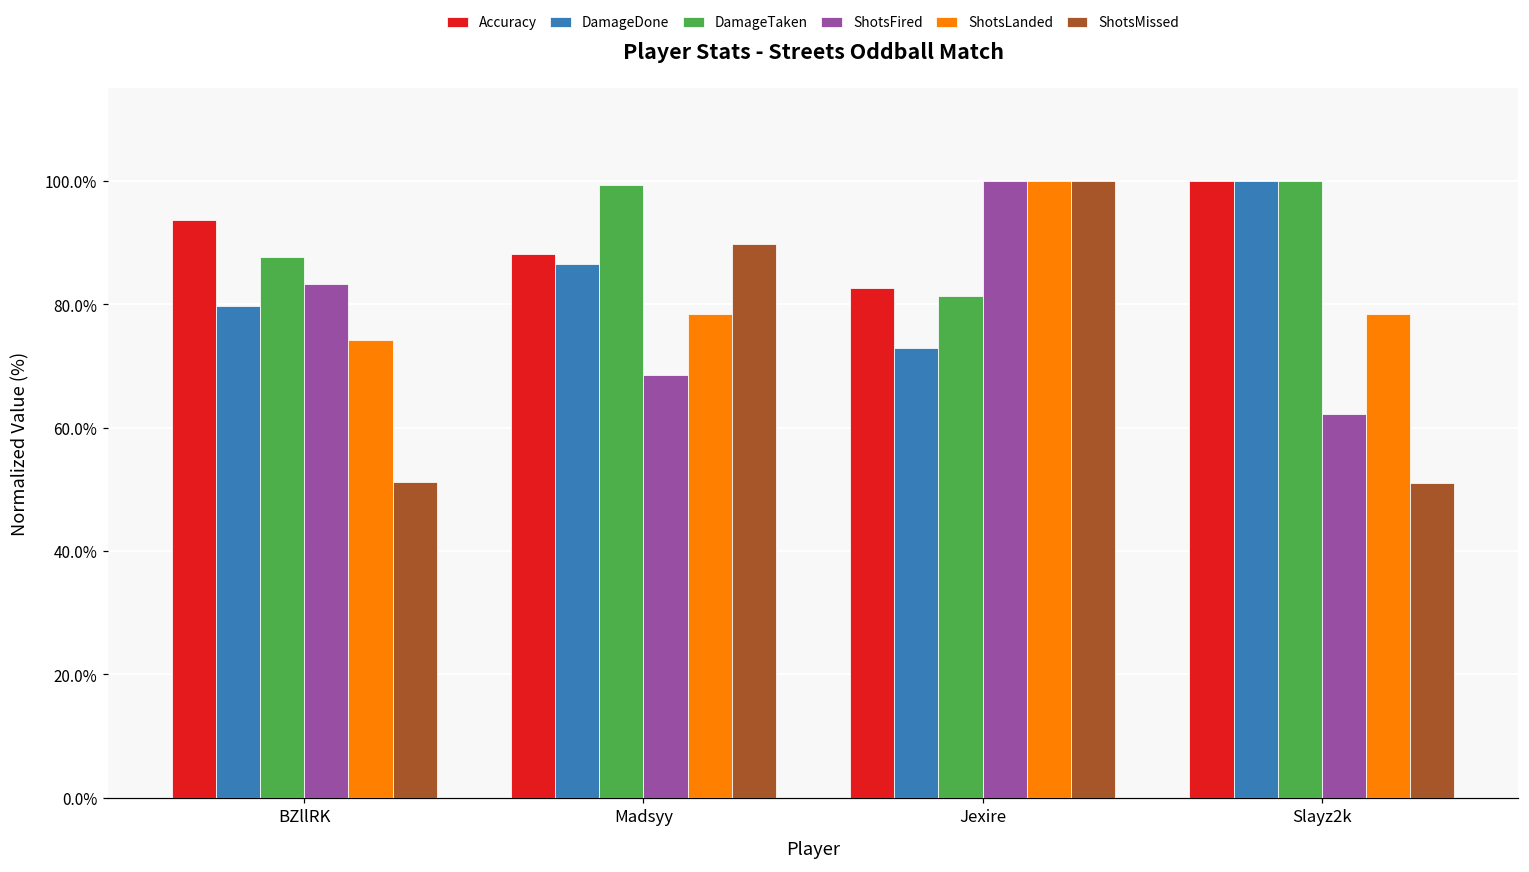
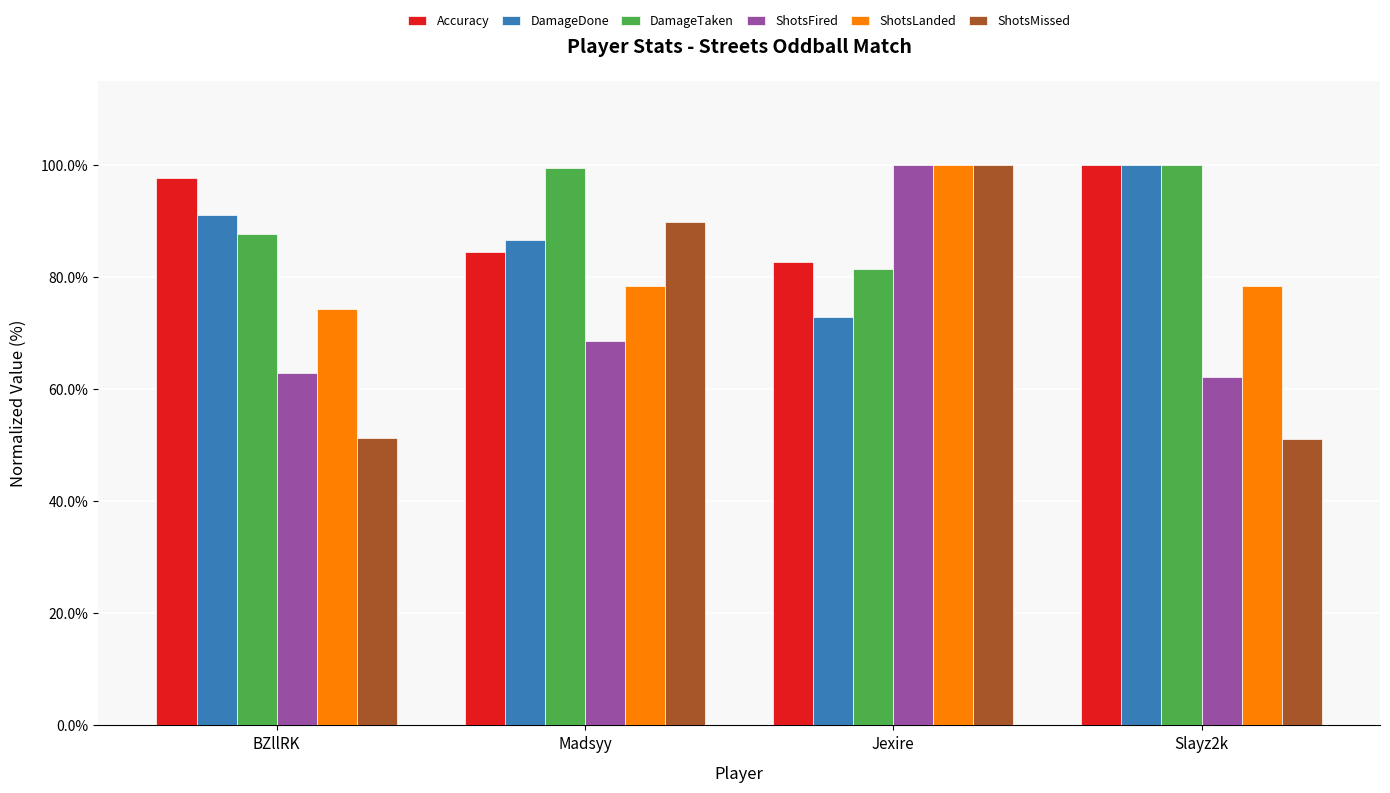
  {
    "Accuracy": {
-     "BZllRK": "94%",
-     "Madsyy": "88%",
+     "BZllRK": "98%",
+     "Madsyy": "84%",
      "Jexire": "83%",
      "Slayz2k": "100%"
    },
    "DamageDone": {
-     "BZllRK": "80%",
+     "BZllRK": "91%",
      "Madsyy": "87%",
      "Jexire": "73%",
      "Slayz2k": "100%"
    },
    "DamageTaken": {
      "BZllRK": "88%",
      "Madsyy": "99%",
      "Jexire": "81%",
      "Slayz2k": "100%"
    },
    "ShotsFired": {
-     "BZllRK": "83%",
+     "BZllRK": "63%",
      "Madsyy": "69%",
      "Jexire": "100%",
      "Slayz2k": "62%"
    },
    "ShotsLanded": {
      "BZllRK": "74%",
      "Madsyy": "78%",
      "Jexire": "100%",
      "Slayz2k": "78%"
    },
    "ShotsMissed": {
      "BZllRK": "51%",
      "Madsyy": "90%",
      "Jexire": "100%",
      "Slayz2k": "51%"
    }
  }
